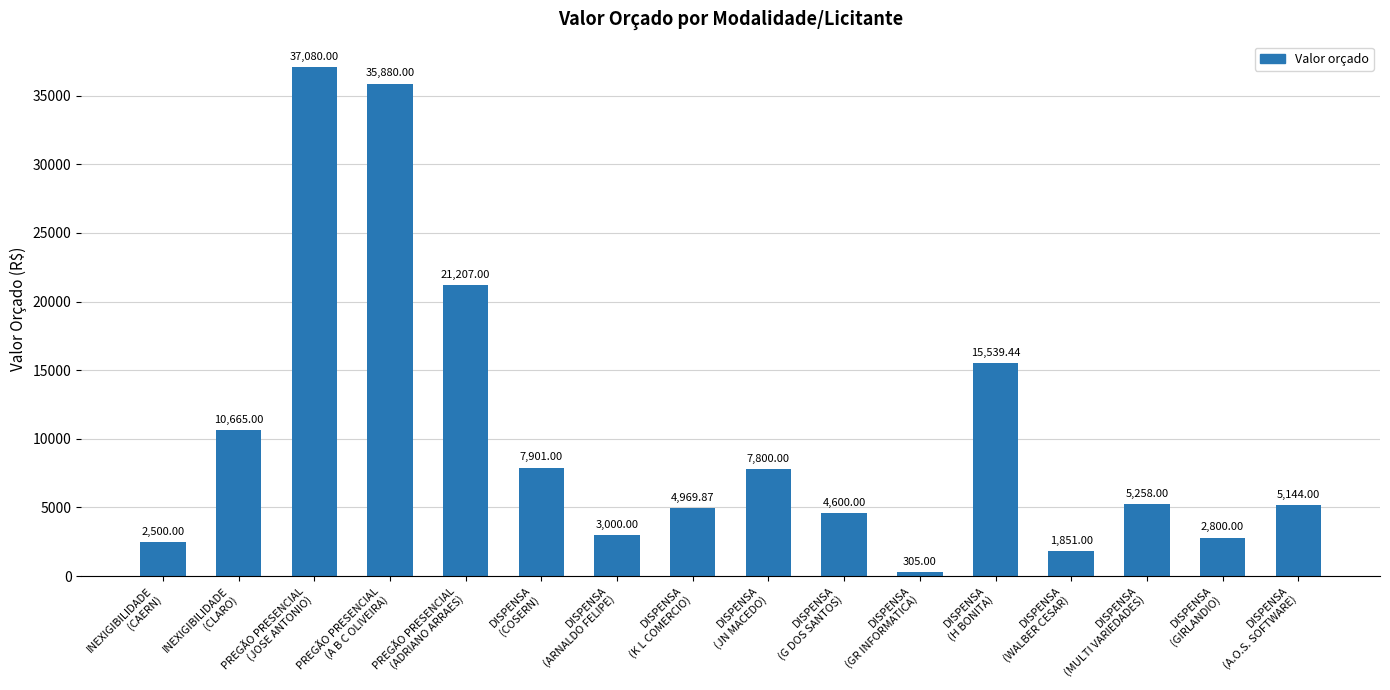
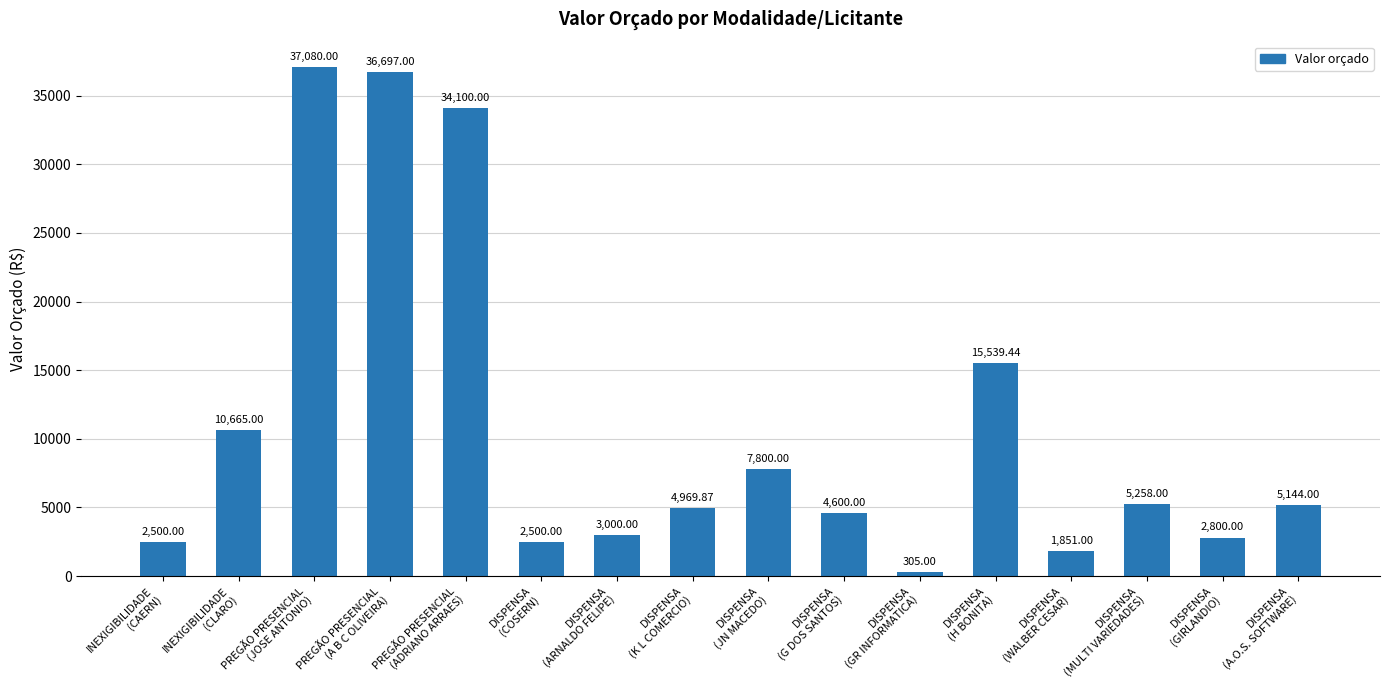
  {
    "INEXIGIBILIDADE (CAERN)": "2,500.00",
    "INEXIGIBILIDADE (CLARO)": "10,665.00",
    "PREGÃO PRESENCIAL (JOSE ANTONIO)": "37,080.00",
-   "PREGÃO PRESENCIAL (A B C OLIVEIRA)": "35,880.00",
-   "PREGÃO PRESENCIAL (ADRIANO ARRAES)": "21,207.00",
-   "DISPENSA (COSERN)": "7,901.00",
+   "PREGÃO PRESENCIAL (A B C OLIVEIRA)": "36,697.00",
+   "PREGÃO PRESENCIAL (ADRIANO ARRAES)": "34,100.00",
+   "DISPENSA (COSERN)": "2,500.00",
    "DISPENSA (ARNALDO FELIPE)": "3,000.00",
    "DISPENSA (K L COMERCIO)": "4,969.87",
    "DISPENSA (JN MACEDO)": "7,800.00",
    "DISPENSA (G DOS SANTOS)": "4,600.00",
    "DISPENSA (GR INFORMATICA)": "305.00",
    "DISPENSA (H BONITA)": "15,539.44",
    "DISPENSA (WALBER CESAR)": "1,851.00",
    "DISPENSA (MULTI VARIEDADES)": "5,258.00",
    "DISPENSA (GIRLANDIO)": "2,800.00",
    "DISPENSA (A.O.S. SOFTWARE)": "5,144.00"
  }
